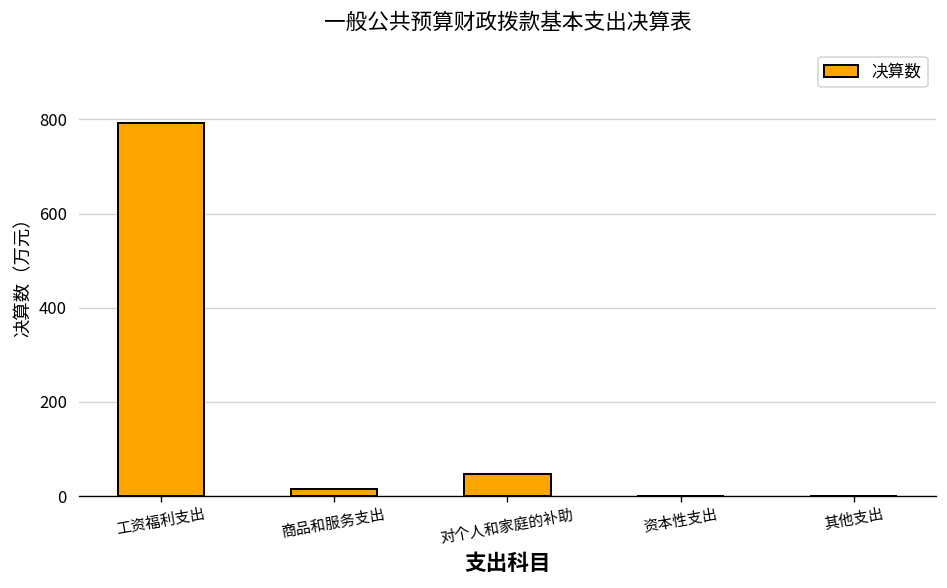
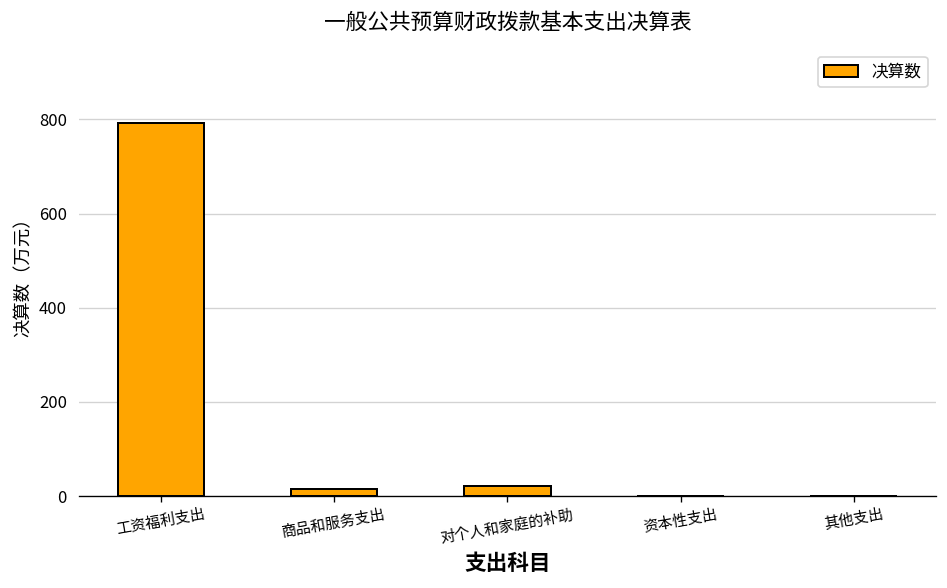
  {
    "工资福利支出": 790,
    "商品和服务支出": 10,
-   "对个人和家庭的补助": 50,
+   "对个人和家庭的补助": 20,
    "资本性支出": 0,
    "其他支出": 0
  }
